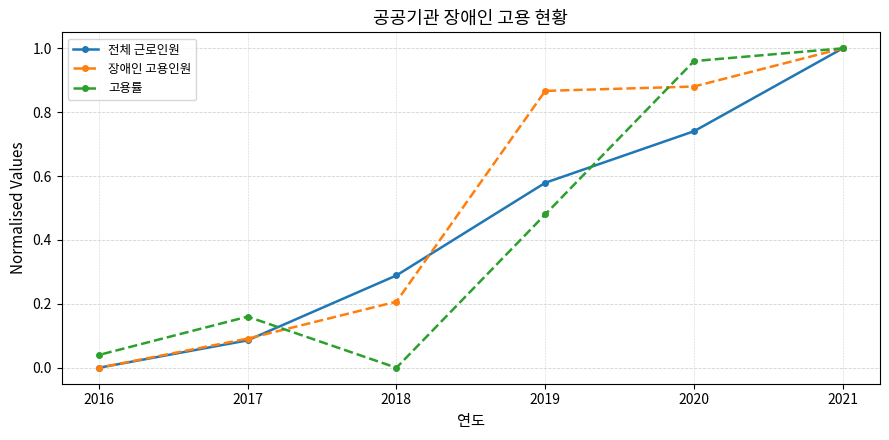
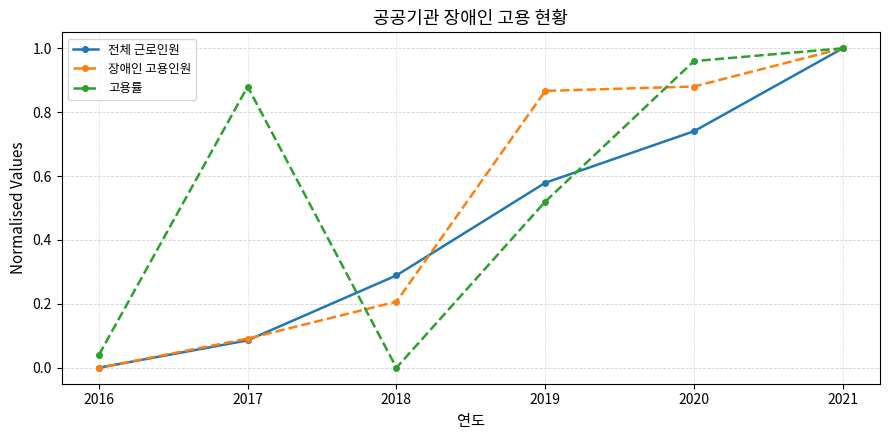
  {
    "전체 근로인원": {
      "2018": 0.29,
      "2019": 0.58,
      "2020": 0.74
    },
    "장애인 고용인원": {
      "2018": 0.21,
      "2019": 0.87,
      "2020": 0.88
    },
    "고용률": {
      "2016": 0.04,
-     "2017": 0.16,
+     "2017": 0.88,
      "2018": 0.00,
-     "2019": 0.48,
+     "2019": 0.52,
      "2020": 0.96
    }
  }
